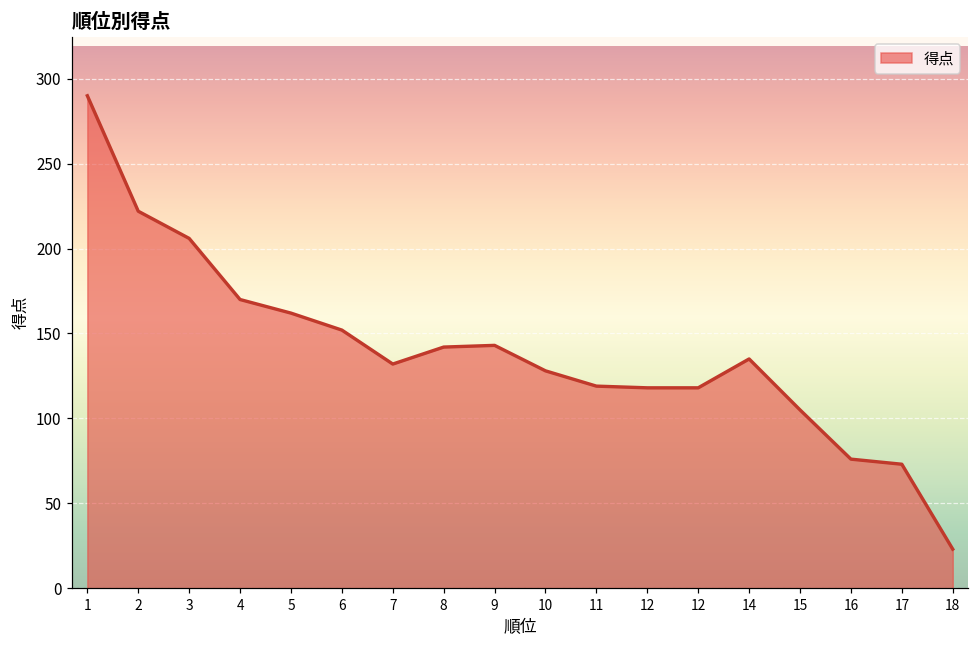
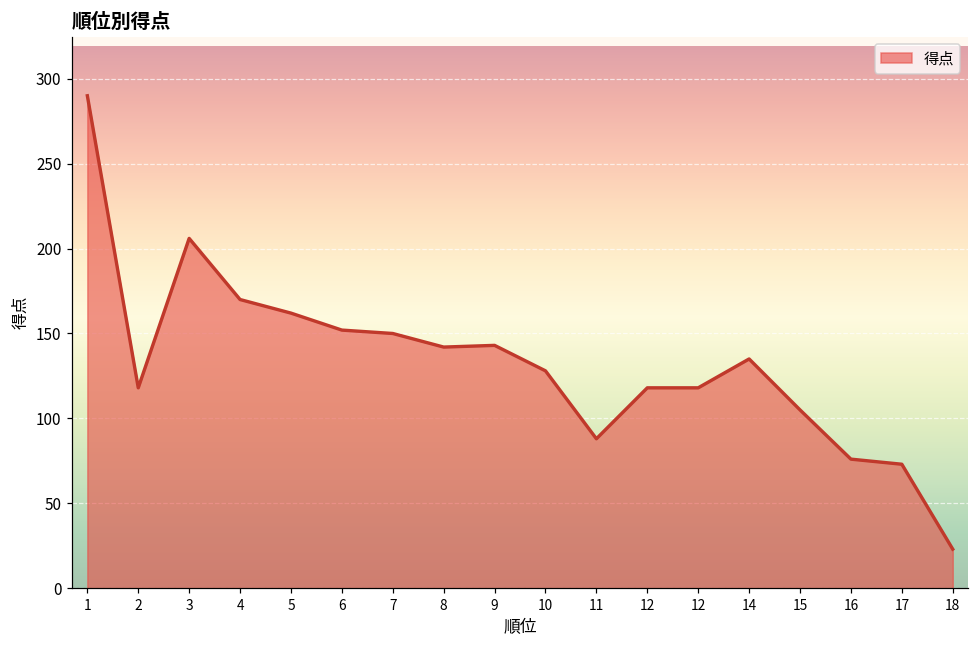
  {
    "1": 290,
-   "2": 222,
+   "2": 118,
    "3": 206,
    "4": 170,
    "5": 162,
    "6": 152,
-   "7": 132,
+   "7": 150,
    "8": 142,
    "9": 143,
    "10": 128,
-   "11": 119,
+   "11": 88,
    "14": 135,
    "15": 105,
    "16": 76,
    "17": 73,
    "18": 23
  }
